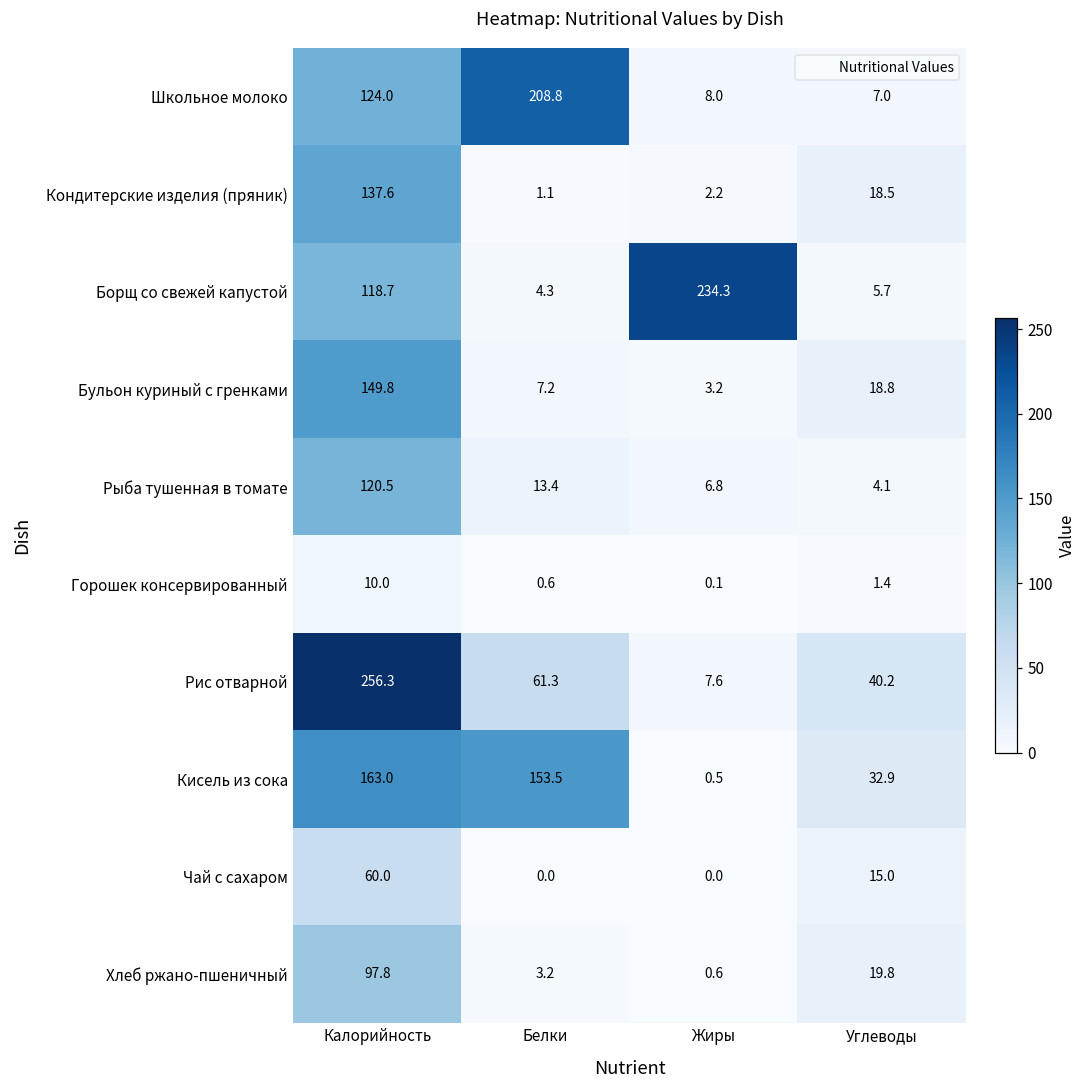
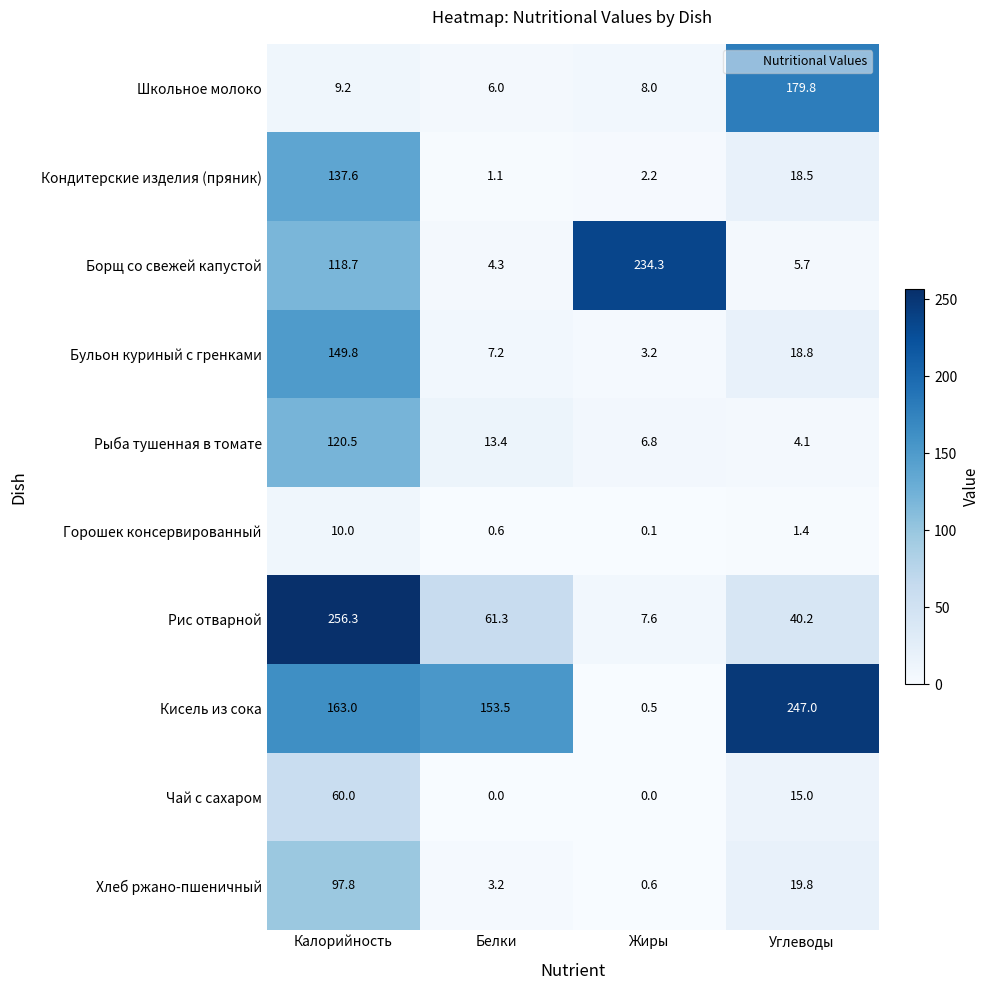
  {
    "Школьное молоко": {
-     "Калорийность": 124.0,
-     "Белки": 208.8,
+     "Калорийность": 9.2,
+     "Белки": 6.0,
      "Жиры": 8.0,
-     "Углеводы": 7.0
+     "Углеводы": 179.8
    },
    "Кондитерские изделия (пряник)": {
      "Калорийность": 137.6,
      "Белки": 1.1,
      "Жиры": 2.2,
      "Углеводы": 18.5
    },
    "Борщ со свежей капустой": {
      "Калорийность": 118.7,
      "Белки": 4.3,
      "Жиры": 234.3,
      "Углеводы": 5.7
    },
    "Бульон куриный с гренками": {
      "Калорийность": 149.8,
      "Белки": 7.2,
      "Жиры": 3.2,
      "Углеводы": 18.8
    },
    "Рыба тушенная в томате": {
      "Калорийность": 120.5,
      "Белки": 13.4,
      "Жиры": 6.8,
      "Углеводы": 4.1
    },
    "Горошек консервированный": {
      "Калорийность": 10.0,
      "Белки": 0.6,
      "Жиры": 0.1,
      "Углеводы": 1.4
    },
    "Рис отварной": {
      "Калорийность": 256.3,
      "Белки": 61.3,
      "Жиры": 7.6,
      "Углеводы": 40.2
    },
    "Кисель из сока": {
      "Калорийность": 163.0,
      "Белки": 153.5,
      "Жиры": 0.5,
-     "Углеводы": 32.9
+     "Углеводы": 247.0
    },
    "Чай с сахаром": {
      "Калорийность": 60.0,
      "Белки": 0.0,
      "Жиры": 0.0,
      "Углеводы": 15.0
    },
    "Хлеб ржано-пшеничный": {
      "Калорийность": 97.8,
      "Белки": 3.2,
      "Жиры": 0.6,
      "Углеводы": 19.8
    }
  }
